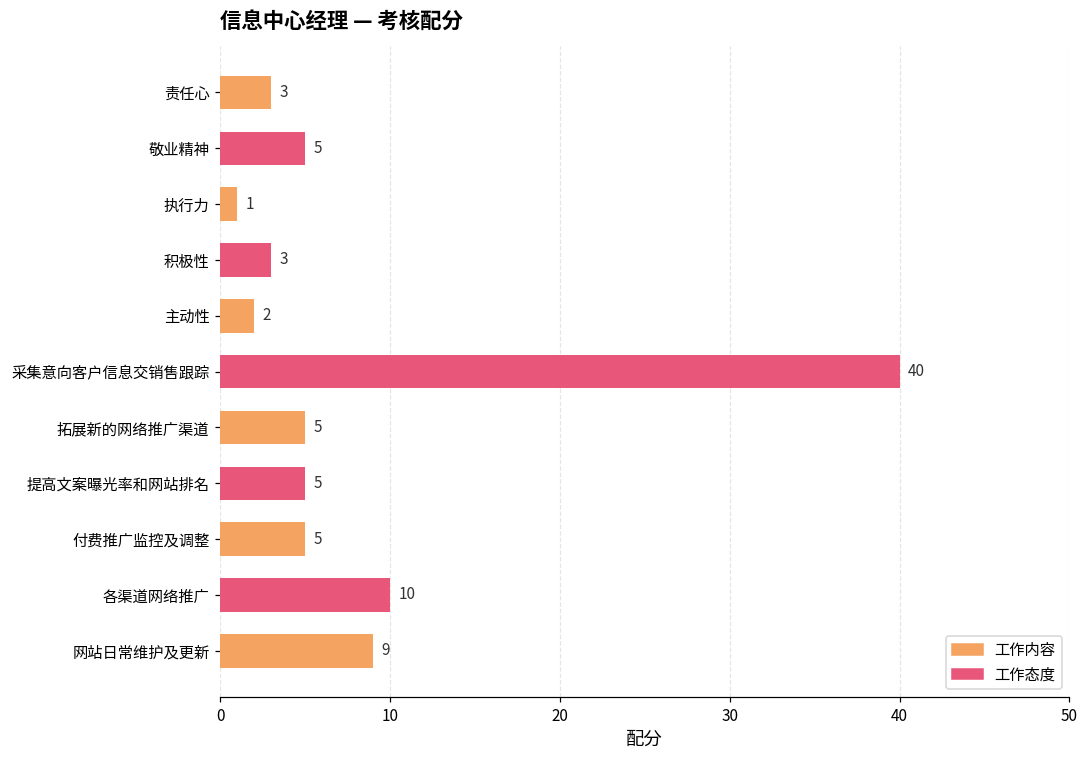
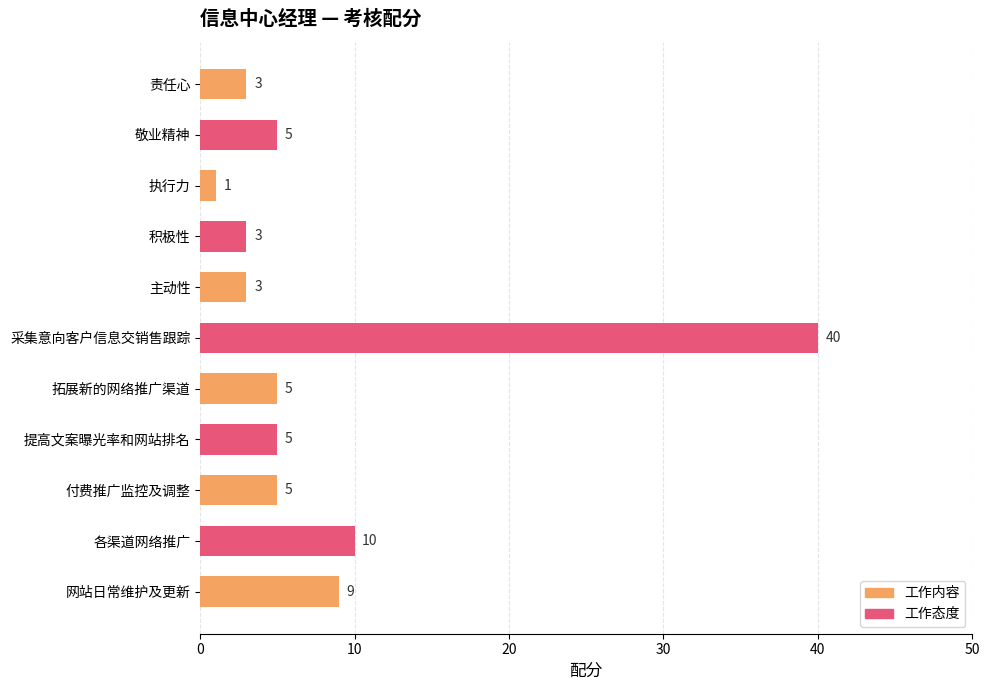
  {
    "责任心": 3,
    "敬业精神": 5,
    "执行力": 1,
    "积极性": 3,
-   "主动性": 2,
+   "主动性": 3,
    "采集意向客户信息交销售跟踪": 40,
    "拓展新的网络推广渠道": 5,
    "提高文案曝光率和网站排名": 5,
    "付费推广监控及调整": 5,
    "各渠道网络推广": 10,
    "网站日常维护及更新": 9
  }
